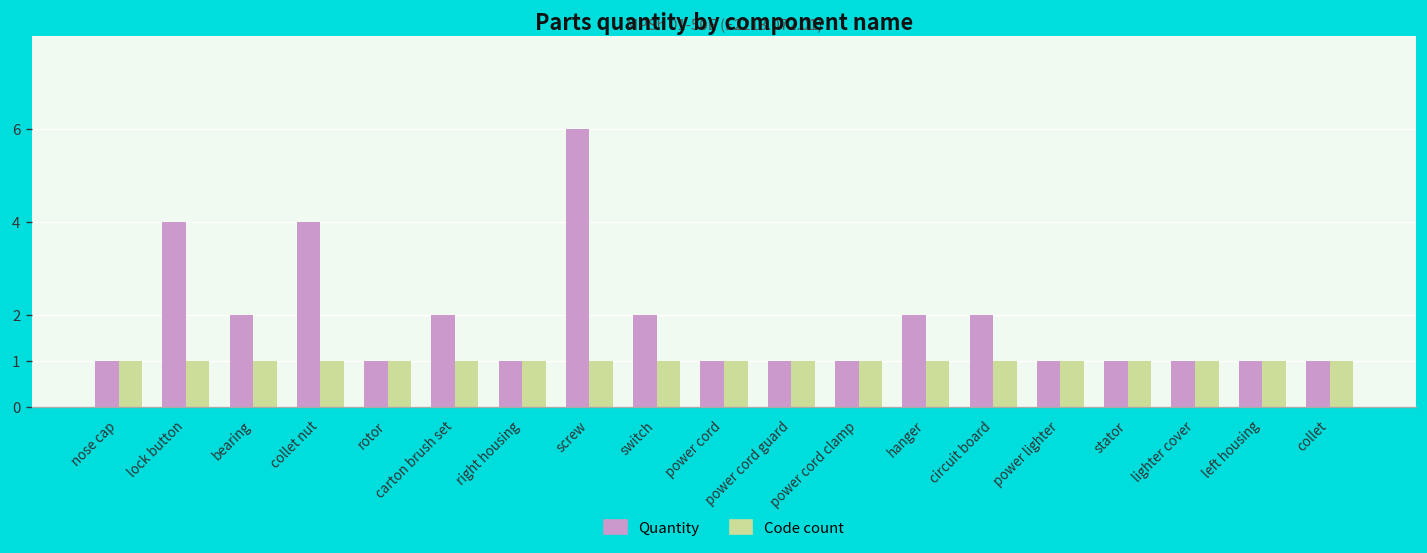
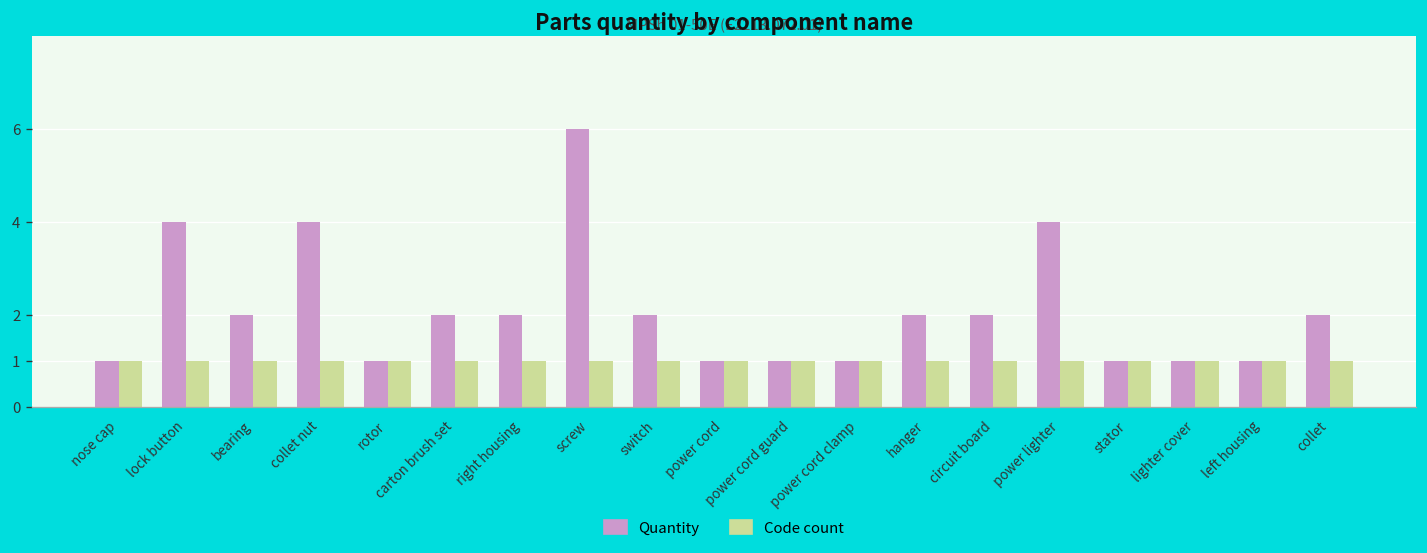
  {
    "Quantity": {
      "nose cap": 1,
      "lock button": 4,
      "bearing": 2,
      "collet nut": 4,
      "rotor": 1,
      "carton brush set": 2,
-     "right housing": 1,
+     "right housing": 2,
      "screw": 6,
      "switch": 2,
      "power cord": 1,
      "power cord guard": 1,
      "power cord clamp": 1,
      "hanger": 2,
      "circuit board": 2,
-     "power lighter": 1,
+     "power lighter": 4,
      "stator": 1,
      "lighter cover": 1,
      "left housing": 1,
-     "collet": 1
+     "collet": 2
    },
    "Code count": {
      "nose cap": 1,
      "lock button": 1,
      "bearing": 1,
      "collet nut": 1,
      "rotor": 1,
      "carton brush set": 1,
      "right housing": 1,
      "screw": 1,
      "switch": 1,
      "power cord": 1,
      "power cord guard": 1,
      "power cord clamp": 1,
      "hanger": 1,
      "circuit board": 1,
      "power lighter": 1,
      "stator": 1,
      "lighter cover": 1,
      "left housing": 1,
      "collet": 1
    }
  }
